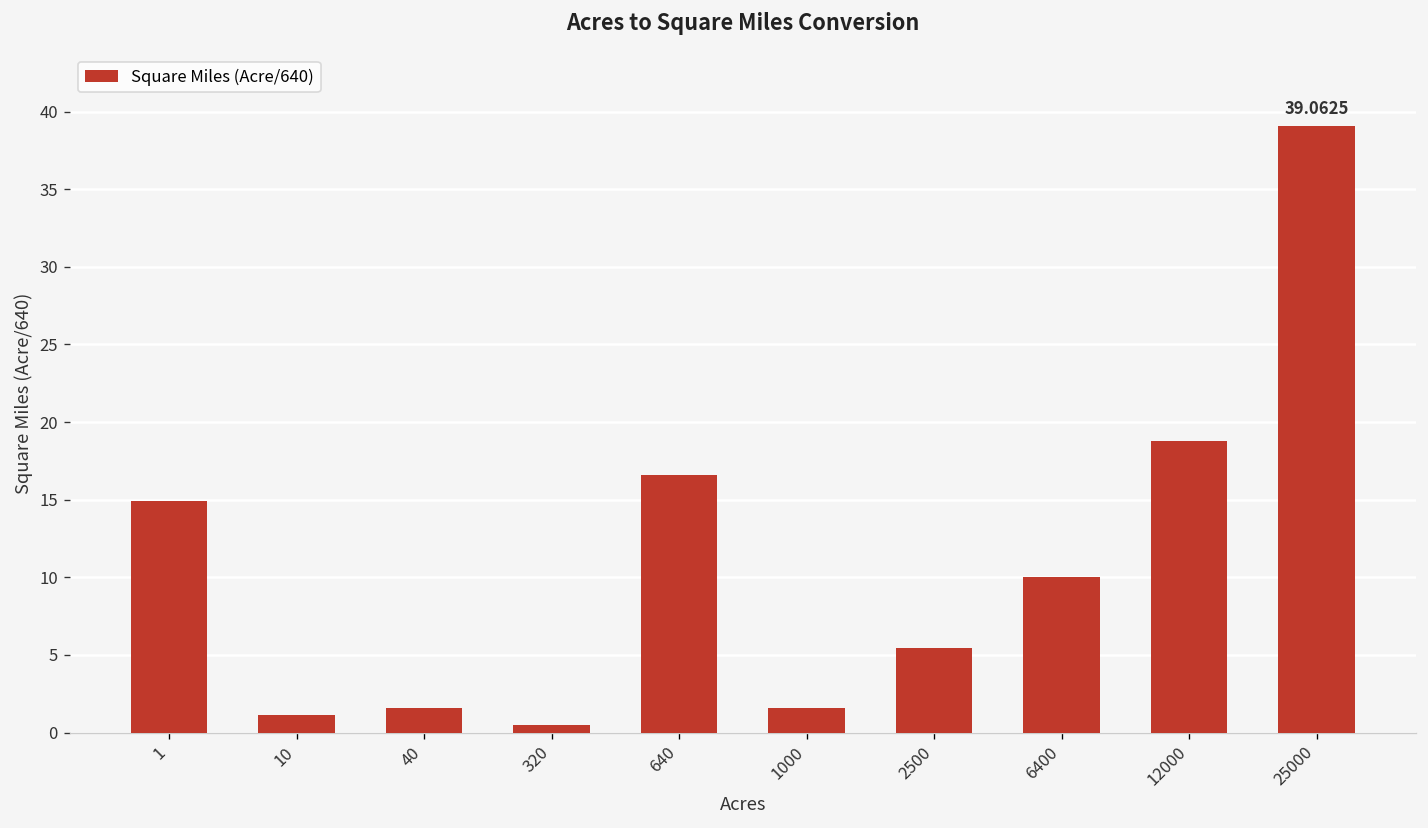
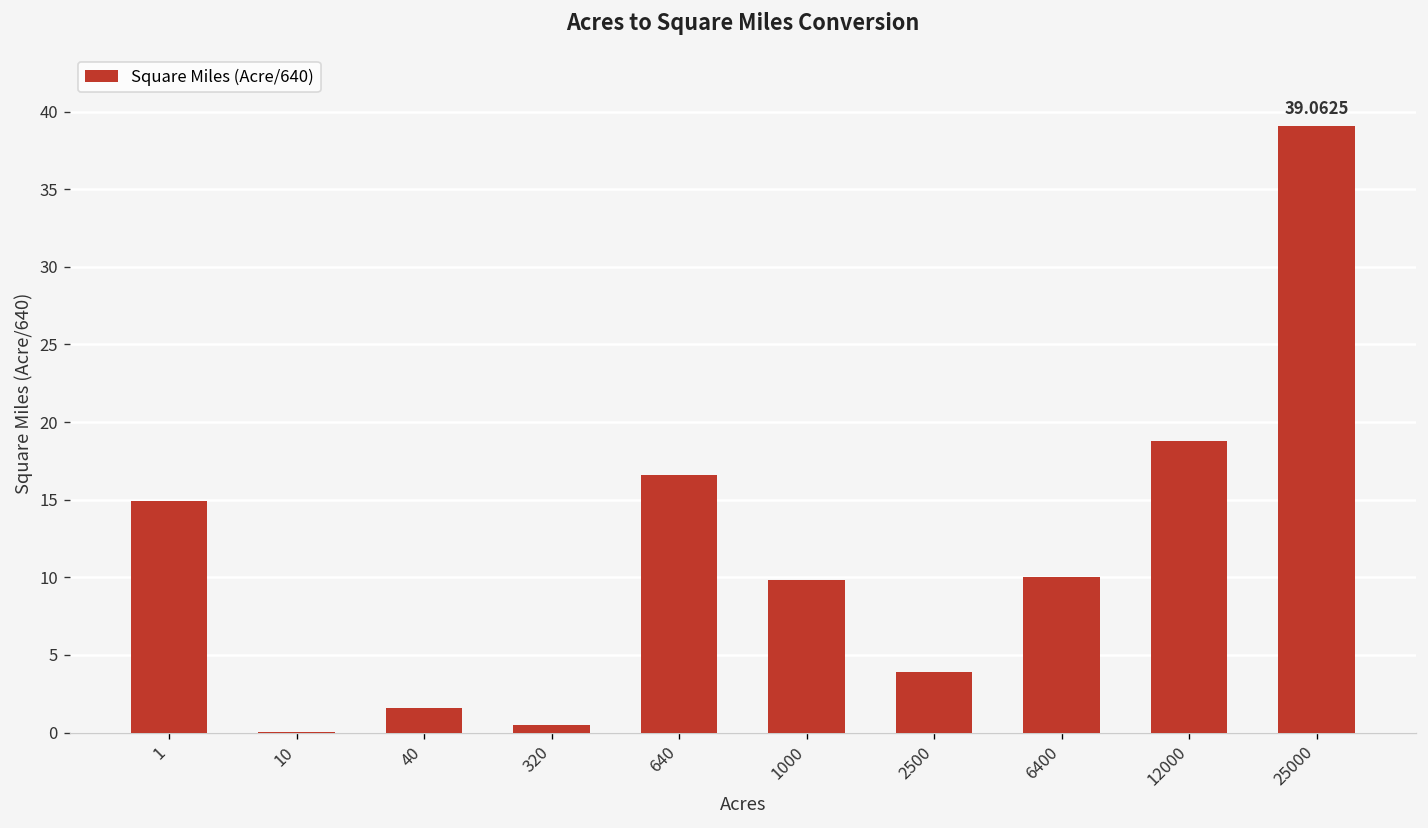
  {
    "1": 14.9,
-   "10": 1.1,
+   "10": 0.0,
    "40": 1.6,
    "320": 0.5,
    "640": 16.6,
-   "1000": 1.6,
-   "2500": 5.5,
+   "1000": 9.8,
+   "2500": 3.9,
    "6400": 10.0,
    "12000": 18.8
  }
